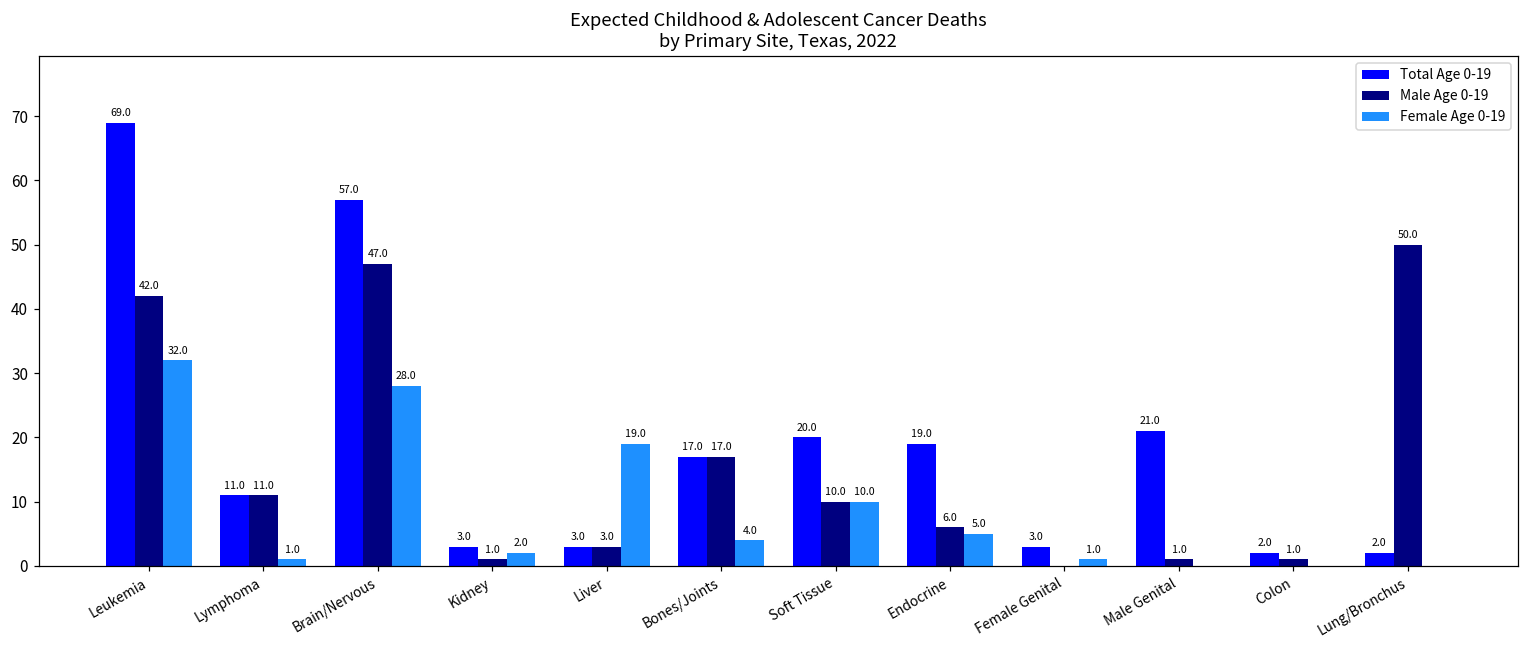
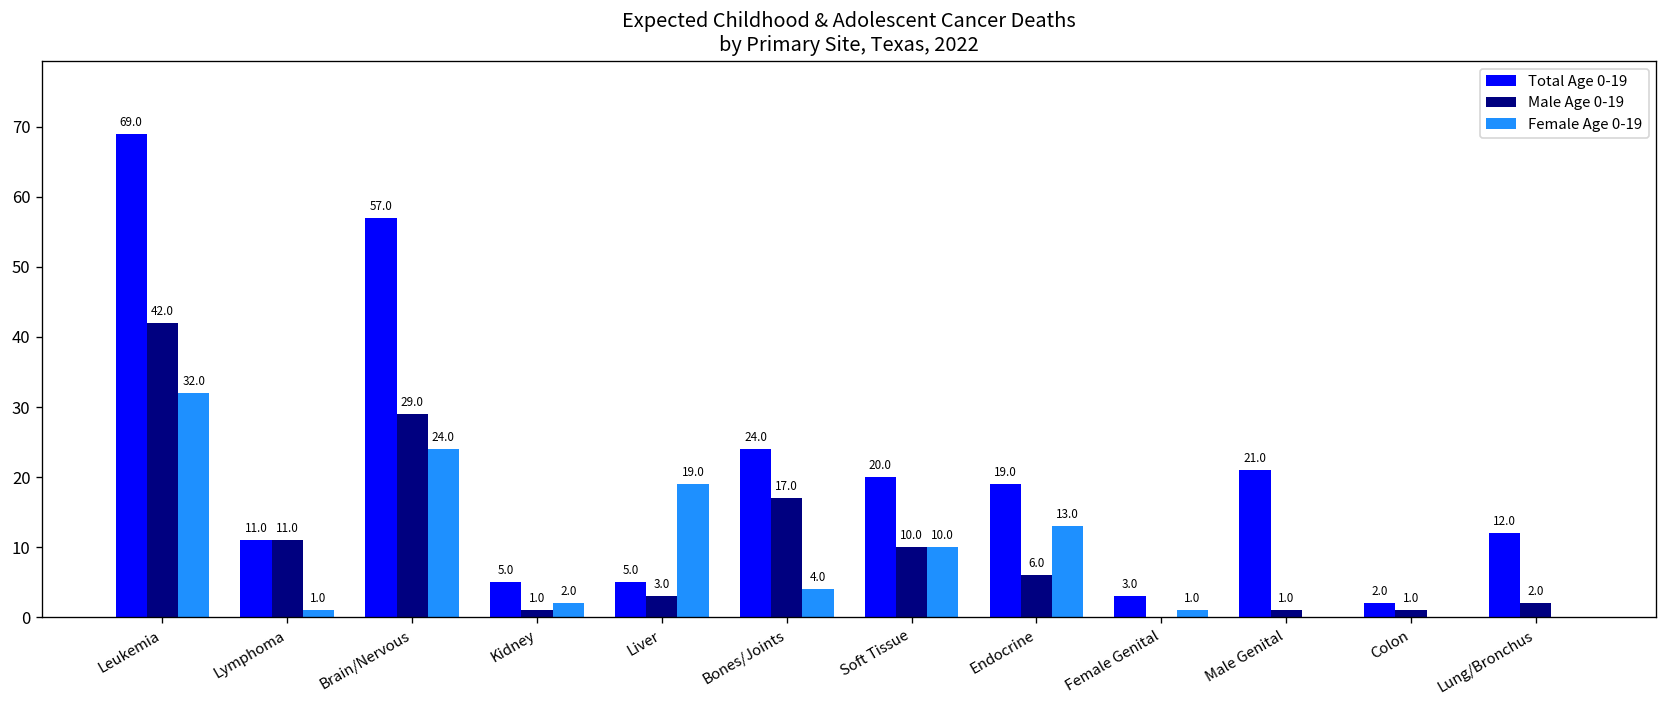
  {
    "Total Age 0-19": {
      "Leukemia": 69.0,
      "Lymphoma": 11.0,
      "Brain/Nervous": 57.0,
-     "Kidney": 3.0,
-     "Liver": 3.0,
-     "Bones/Joints": 17.0,
+     "Kidney": 5.0,
+     "Liver": 5.0,
+     "Bones/Joints": 24.0,
      "Soft Tissue": 20.0,
      "Endocrine": 19.0,
      "Female Genital": 3.0,
      "Male Genital": 21.0,
      "Colon": 2.0,
-     "Lung/Bronchus": 2.0
+     "Lung/Bronchus": 12.0
    },
    "Male Age 0-19": {
      "Leukemia": 42.0,
      "Lymphoma": 11.0,
-     "Brain/Nervous": 47.0,
+     "Brain/Nervous": 29.0,
      "Kidney": 1.0,
      "Liver": 3.0,
      "Bones/Joints": 17.0,
      "Soft Tissue": 10.0,
      "Endocrine": 6.0,
      "Male Genital": 1.0,
      "Colon": 1.0,
-     "Lung/Bronchus": 50.0
+     "Lung/Bronchus": 2.0
    },
    "Female Age 0-19": {
      "Leukemia": 32.0,
      "Lymphoma": 1.0,
-     "Brain/Nervous": 28.0,
+     "Brain/Nervous": 24.0,
      "Kidney": 2.0,
      "Liver": 19.0,
      "Bones/Joints": 4.0,
      "Soft Tissue": 10.0,
-     "Endocrine": 5.0,
+     "Endocrine": 13.0,
      "Female Genital": 1.0
    }
  }
